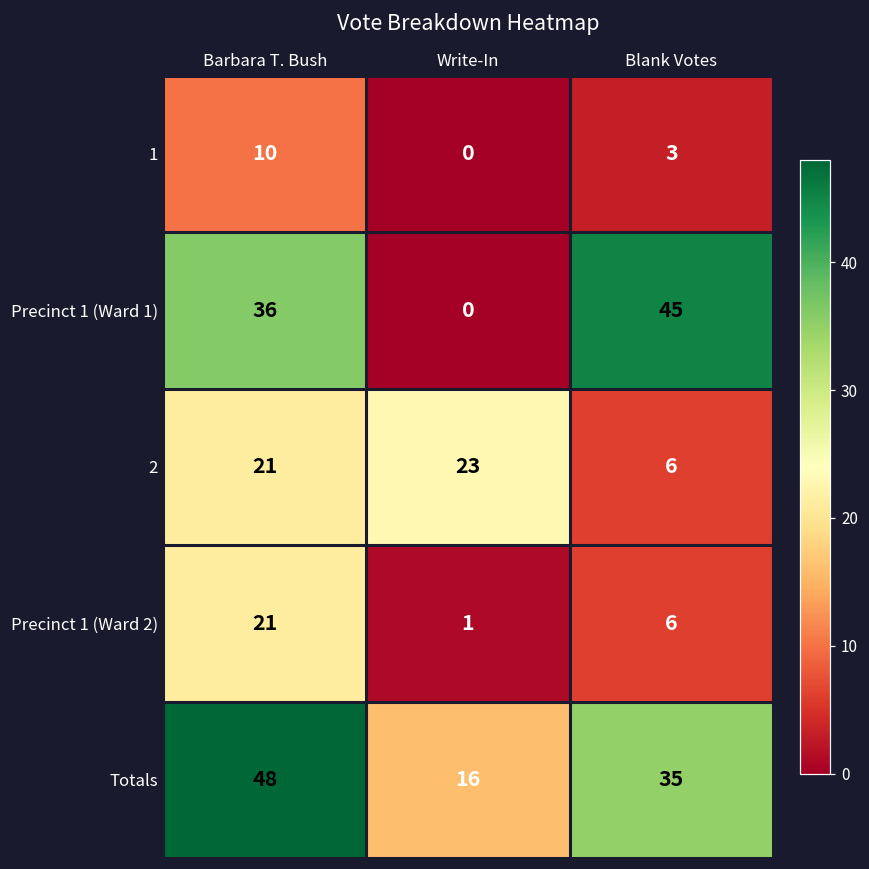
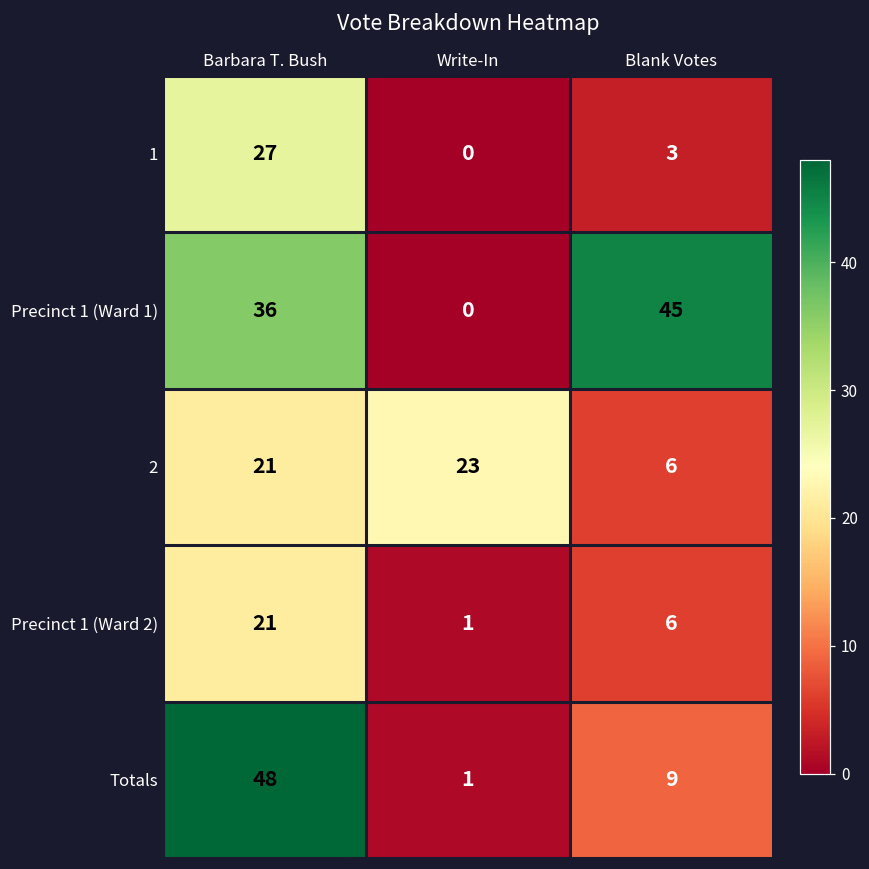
  {
    "1": {
-     "Barbara T. Bush": 10,
+     "Barbara T. Bush": 27,
      "Write-In": 0,
      "Blank Votes": 3
    },
    "Precinct 1 (Ward 1)": {
      "Barbara T. Bush": 36,
      "Write-In": 0,
      "Blank Votes": 45
    },
    "2": {
      "Barbara T. Bush": 21,
      "Write-In": 23,
      "Blank Votes": 6
    },
    "Precinct 1 (Ward 2)": {
      "Barbara T. Bush": 21,
      "Write-In": 1,
      "Blank Votes": 6
    },
    "Totals": {
      "Barbara T. Bush": 48,
-     "Write-In": 16,
-     "Blank Votes": 35
+     "Write-In": 1,
+     "Blank Votes": 9
    }
  }
